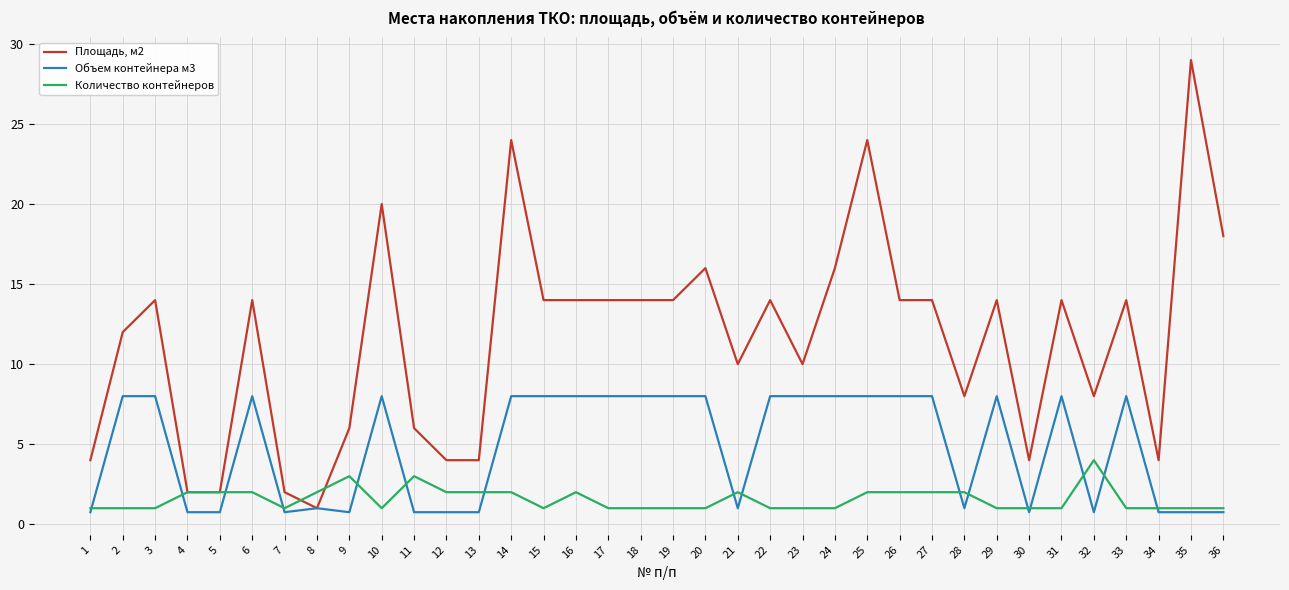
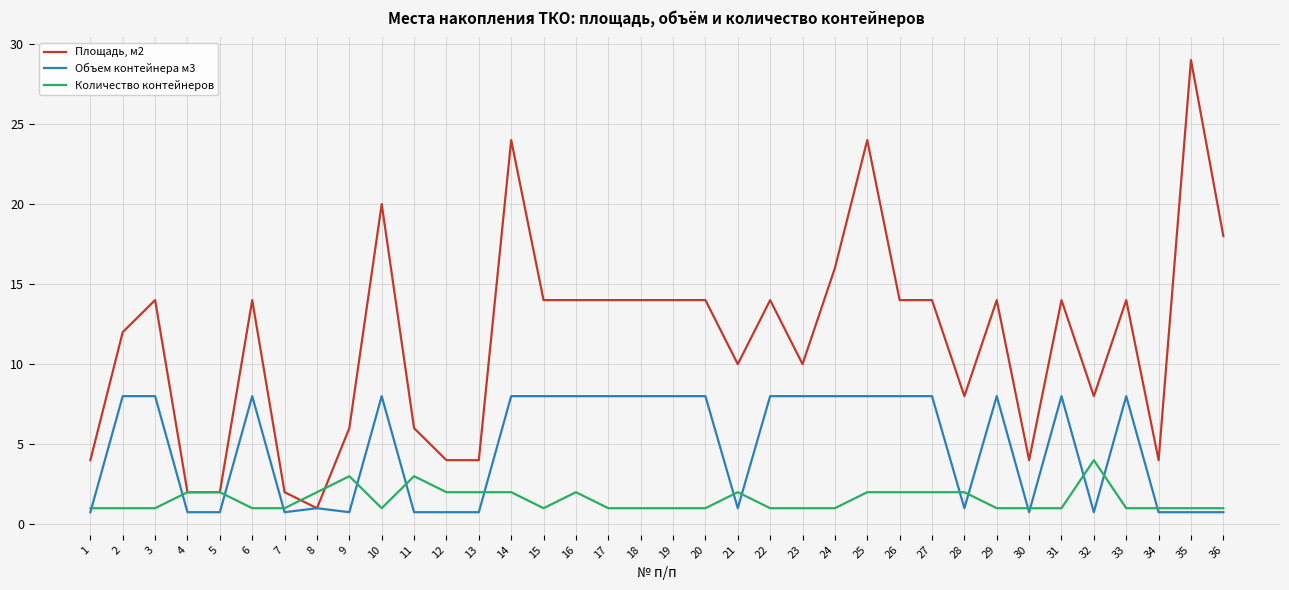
  {
    "Площадь, м2": {
      "1": 4,
      "2": 12,
      "3": 14,
      "6": 14,
      "7": 2,
      "9": 6,
      "10": 20,
      "11": 6,
      "12": 4,
      "13": 4,
      "14": 24,
      "15": 14,
      "16": 14,
      "17": 14,
      "18": 14,
      "19": 14,
-     "20": 16,
+     "20": 14,
      "21": 10,
      "22": 14,
      "23": 10,
      "24": 16,
      "25": 24,
      "26": 14,
      "27": 14,
      "28": 8,
      "29": 14,
      "30": 4,
      "31": 14,
      "32": 8,
      "33": 14,
      "34": 4,
      "35": 29,
      "36": 18
    },
    "Объем контейнера м3": {
      "1": 0.8,
      "2": 8,
      "3": 8,
      "4": 0.8,
      "5": 0.8,
      "6": 8,
      "7": 0.8,
      "9": 0.8,
      "10": 8,
      "11": 0.8,
      "12": 0.8,
      "13": 0.8,
      "14": 8,
      "15": 8,
      "16": 8,
      "17": 8,
      "18": 8,
      "19": 8,
      "20": 8,
      "21": 1,
      "22": 8,
      "23": 8,
      "24": 8,
      "25": 8,
      "26": 8,
      "27": 8,
      "28": 1,
      "29": 8,
      "30": 0.8,
      "31": 8,
      "32": 0.8,
      "33": 8,
      "34": 0.8,
      "35": 0.8,
      "36": 0.8
    },
    "Количество контейнеров": {
      "1": 1,
      "2": 1,
      "3": 1,
-     "6": 2,
+     "6": 1,
      "7": 1,
      "8": 2,
      "9": 3,
      "10": 1,
      "11": 3,
      "12": 2,
      "13": 2,
      "14": 2,
      "15": 1,
      "16": 2,
      "17": 1,
      "18": 1,
      "19": 1,
      "20": 1,
      "21": 2,
      "22": 1,
      "23": 1,
      "24": 1,
      "25": 2,
      "26": 2,
      "27": 2,
      "28": 2,
      "29": 1,
      "30": 1,
      "31": 1,
      "32": 4,
      "33": 1,
      "34": 1,
      "35": 1,
      "36": 1
    }
  }
